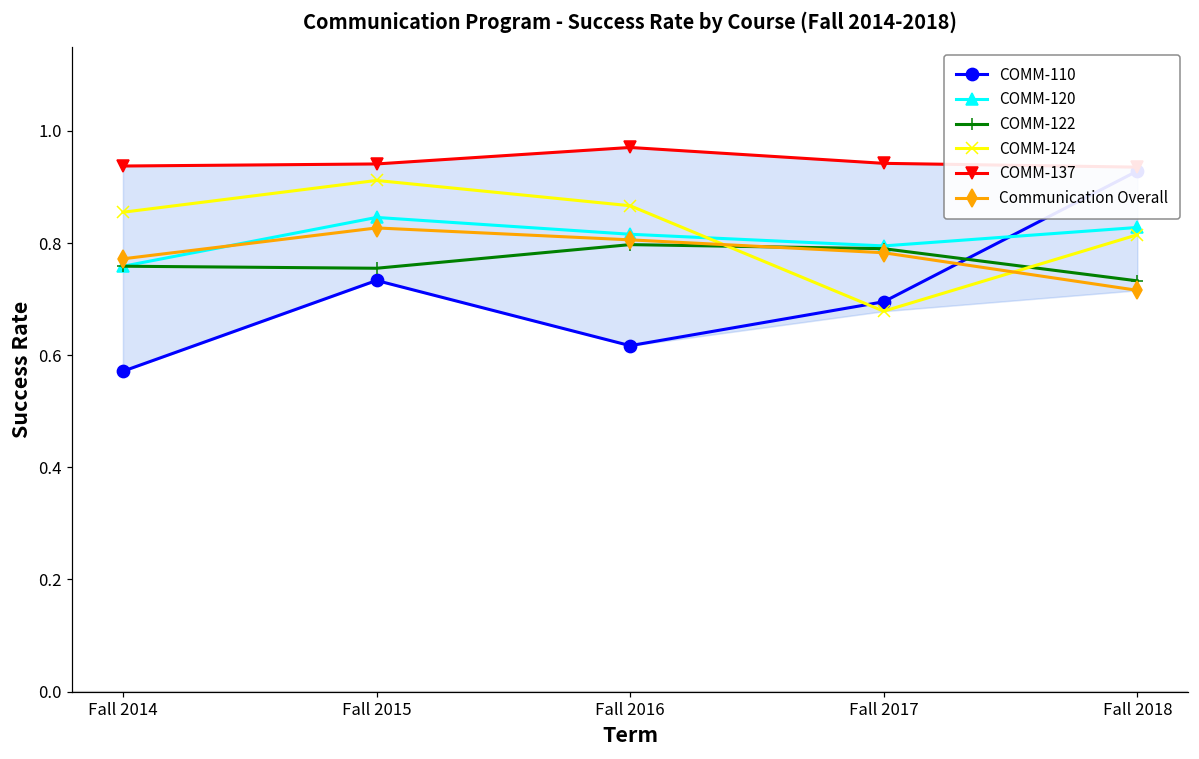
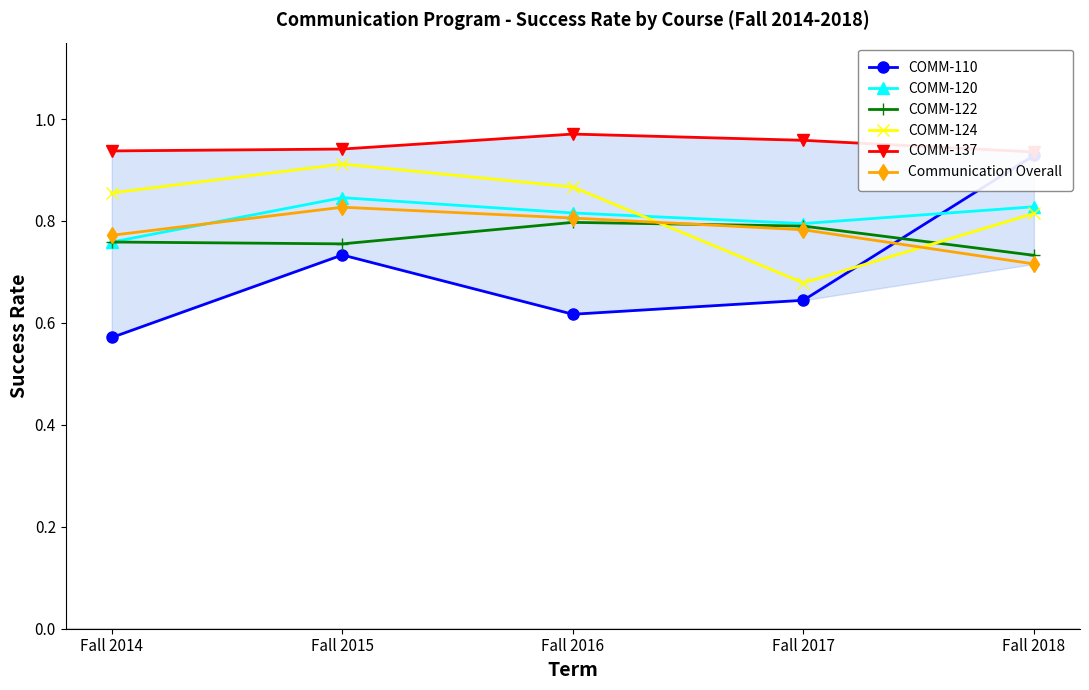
  {
    "COMM-110": {
      "Fall 2014": 0.57,
      "Fall 2015": 0.73,
      "Fall 2016": 0.62,
-     "Fall 2017": 0.70
+     "Fall 2017": 0.64
    },
    "COMM-120": {
      "Fall 2015": 0.85,
      "Fall 2016": 0.82,
      "Fall 2018": 0.83
    },
    "COMM-122": {
      "Fall 2015": 0.76,
      "Fall 2016": 0.80,
      "Fall 2018": 0.73
    },
    "COMM-124": {
      "Fall 2014": 0.86,
      "Fall 2015": 0.91,
      "Fall 2016": 0.87,
      "Fall 2017": 0.68,
      "Fall 2018": 0.81
    },
    "COMM-137": {
      "Fall 2014": 0.94,
      "Fall 2015": 0.94,
      "Fall 2016": 0.97,
-     "Fall 2017": 0.94
+     "Fall 2017": 0.96
    },
    "Communication Overall": {
      "Fall 2014": 0.77,
      "Fall 2015": 0.83,
      "Fall 2016": 0.81,
      "Fall 2017": 0.78,
      "Fall 2018": 0.72
    }
  }
